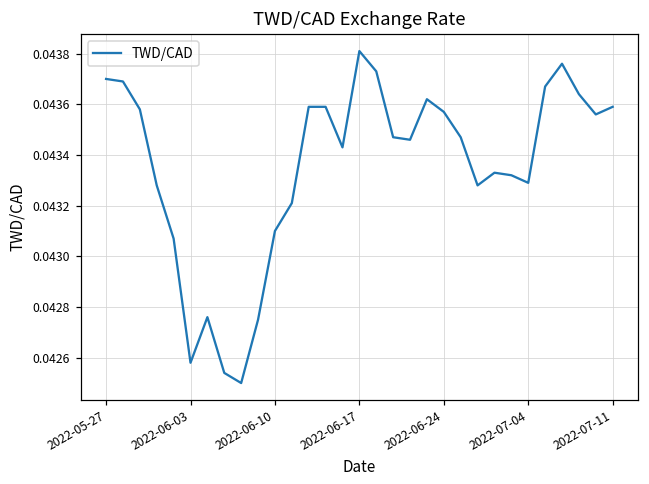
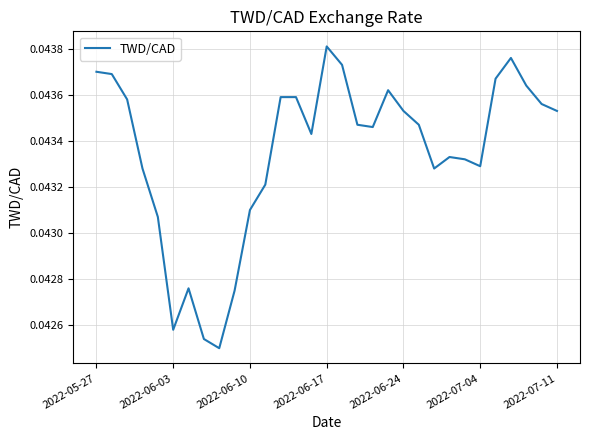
  {
    "2022-05-27": 0.04370,
    "2022-06-03": 0.04258,
    "2022-06-10": 0.04310,
    "2022-06-17": 0.04381,
-   "2022-06-24": 0.04357,
+   "2022-06-24": 0.04353,
    "2022-07-04": 0.04329,
-   "2022-07-11": 0.04359
+   "2022-07-11": 0.04353
  }
